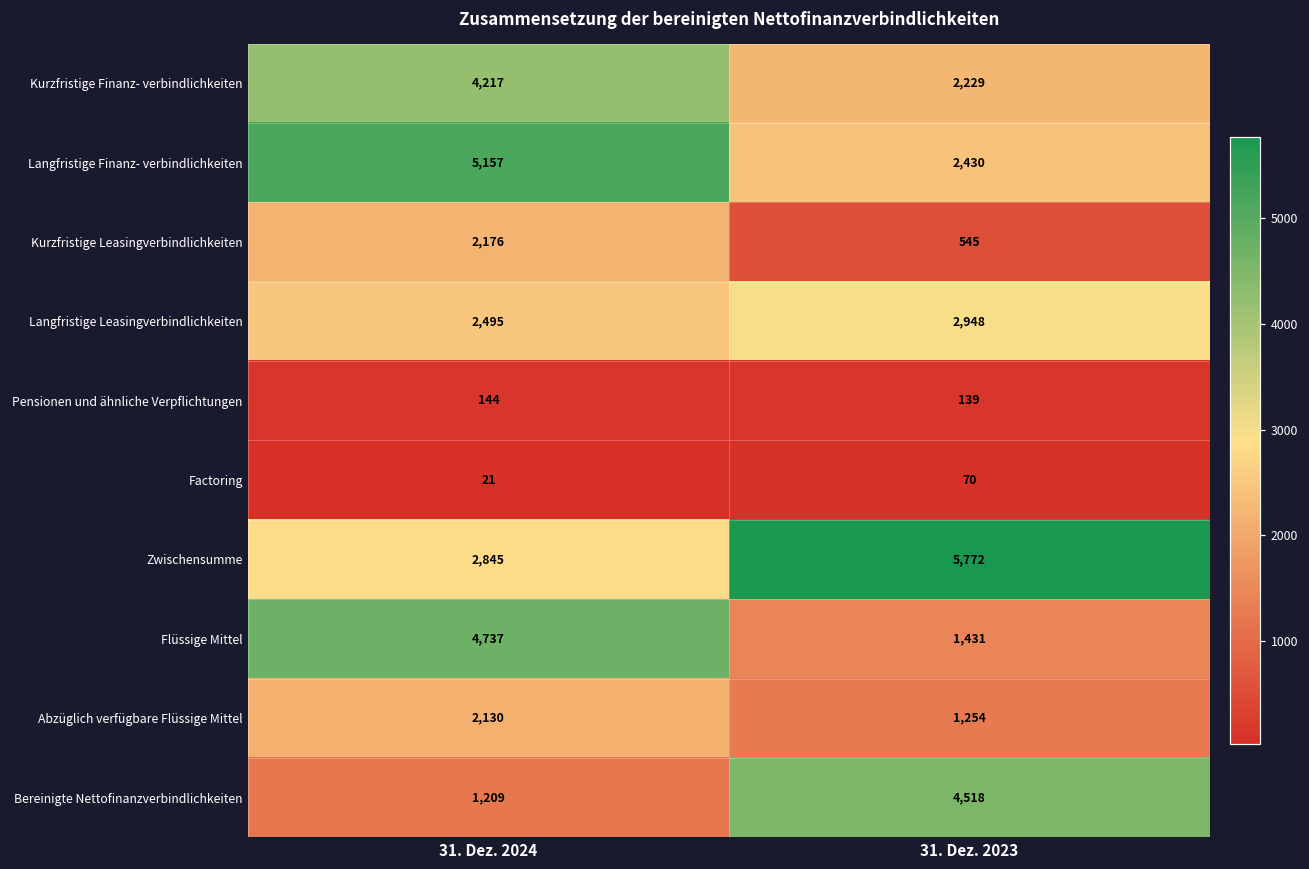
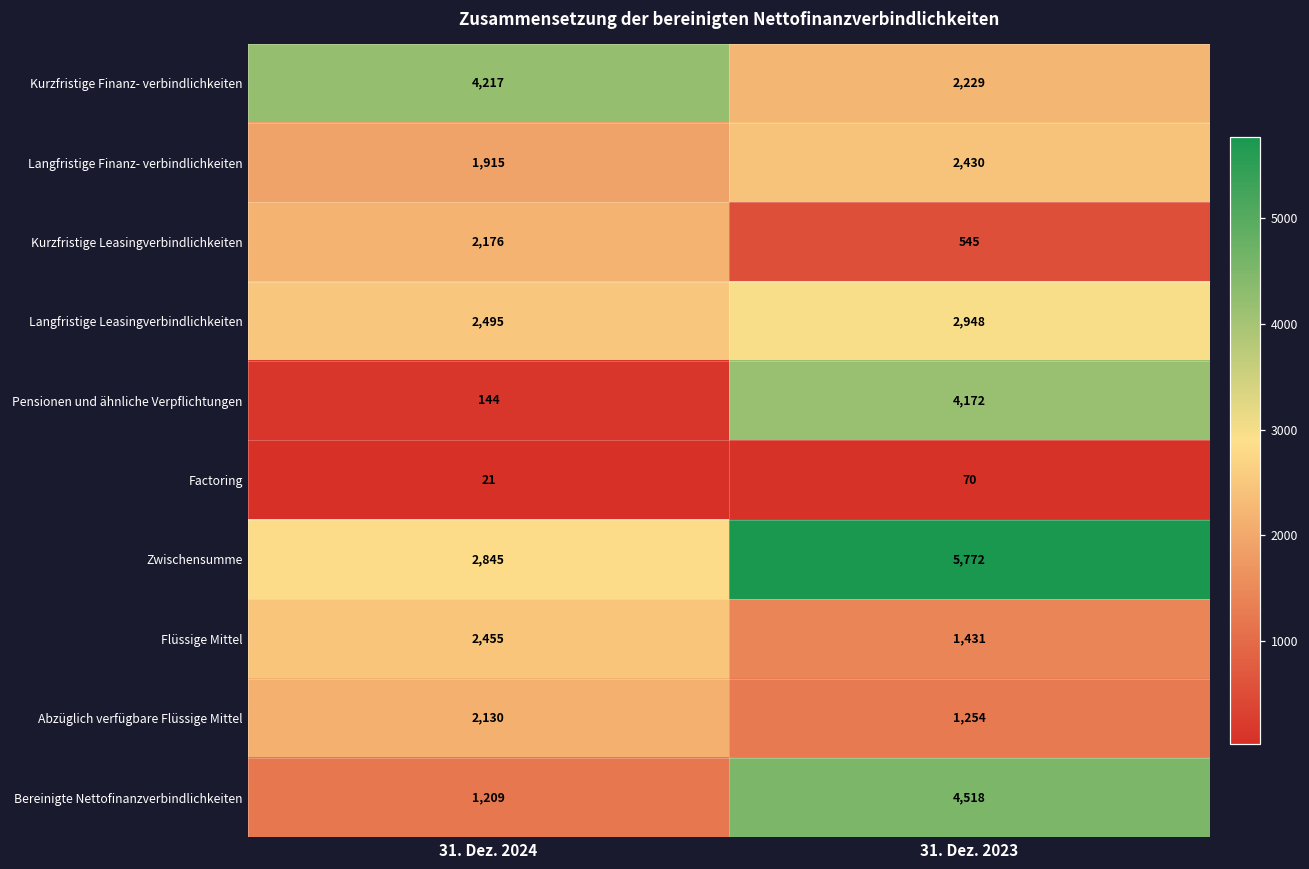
  {
    "Kurzfristige Finanz- verbindlichkeiten": {
      "31. Dez. 2024": "4,217",
      "31. Dez. 2023": "2,229"
    },
    "Langfristige Finanz- verbindlichkeiten": {
-     "31. Dez. 2024": "5,157",
+     "31. Dez. 2024": "1,915",
      "31. Dez. 2023": "2,430"
    },
    "Kurzfristige Leasingverbindlichkeiten": {
      "31. Dez. 2024": "2,176",
      "31. Dez. 2023": "545"
    },
    "Langfristige Leasingverbindlichkeiten": {
      "31. Dez. 2024": "2,495",
      "31. Dez. 2023": "2,948"
    },
    "Pensionen und ähnliche Verpflichtungen": {
      "31. Dez. 2024": "144",
-     "31. Dez. 2023": "139"
+     "31. Dez. 2023": "4,172"
    },
    "Factoring": {
      "31. Dez. 2024": "21",
      "31. Dez. 2023": "70"
    },
    "Zwischensumme": {
      "31. Dez. 2024": "2,845",
      "31. Dez. 2023": "5,772"
    },
    "Flüssige Mittel": {
-     "31. Dez. 2024": "4,737",
+     "31. Dez. 2024": "2,455",
      "31. Dez. 2023": "1,431"
    },
    "Abzüglich verfügbare Flüssige Mittel": {
      "31. Dez. 2024": "2,130",
      "31. Dez. 2023": "1,254"
    },
    "Bereinigte Nettofinanzverbindlichkeiten": {
      "31. Dez. 2024": "1,209",
      "31. Dez. 2023": "4,518"
    }
  }
